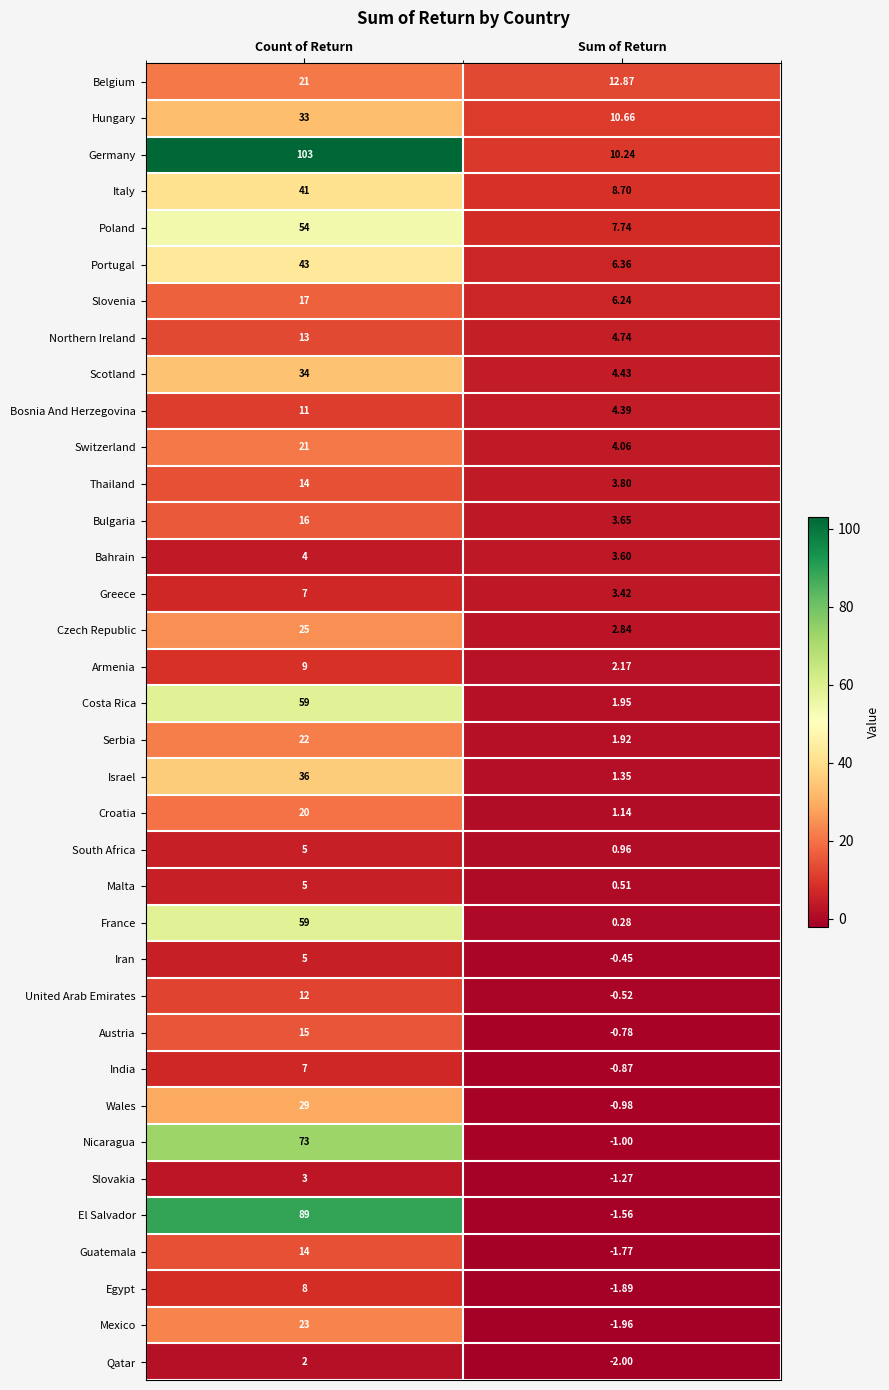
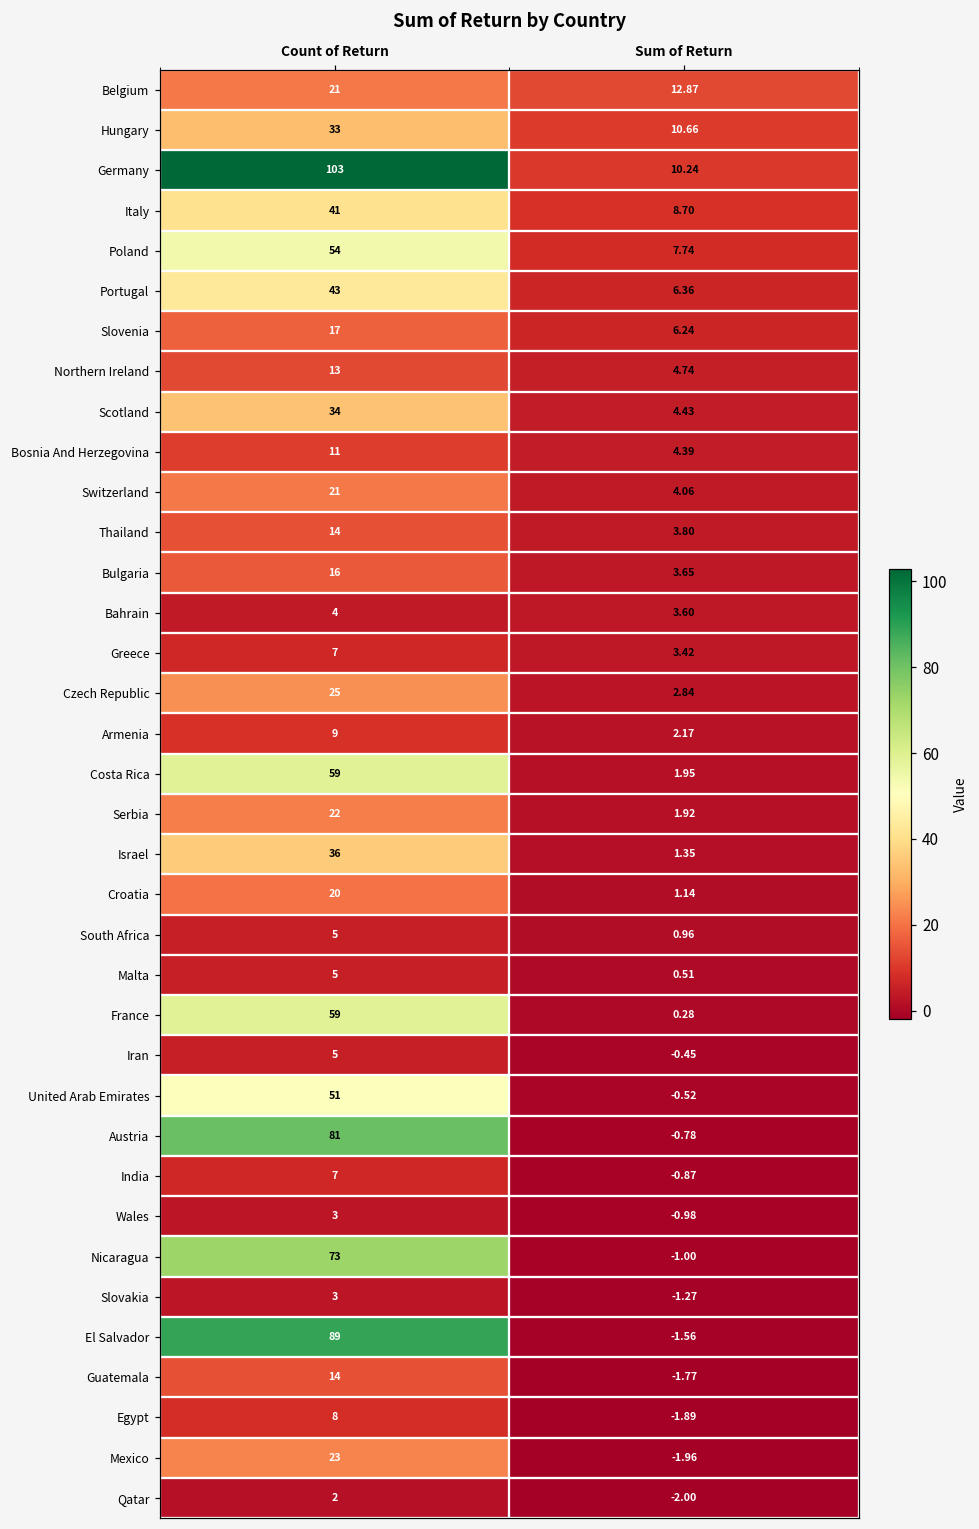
  {
    "Belgium": {
      "Count of Return": 21,
      "Sum of Return": 12.87
    },
    "Hungary": {
      "Count of Return": 33,
      "Sum of Return": 10.66
    },
    "Germany": {
      "Count of Return": 103,
      "Sum of Return": 10.24
    },
    "Italy": {
      "Count of Return": 41,
      "Sum of Return": 8.70
    },
    "Poland": {
      "Count of Return": 54,
      "Sum of Return": 7.74
    },
    "Portugal": {
      "Count of Return": 43,
      "Sum of Return": 6.36
    },
    "Slovenia": {
      "Count of Return": 17,
      "Sum of Return": 6.24
    },
    "Northern Ireland": {
      "Count of Return": 13,
      "Sum of Return": 4.74
    },
    "Scotland": {
      "Count of Return": 34,
      "Sum of Return": 4.43
    },
    "Bosnia And Herzegovina": {
      "Count of Return": 11,
      "Sum of Return": 4.39
    },
    "Switzerland": {
      "Count of Return": 21,
      "Sum of Return": 4.06
    },
    "Thailand": {
      "Count of Return": 14,
      "Sum of Return": 3.80
    },
    "Bulgaria": {
      "Count of Return": 16,
      "Sum of Return": 3.65
    },
    "Bahrain": {
      "Count of Return": 4,
      "Sum of Return": 3.60
    },
    "Greece": {
      "Count of Return": 7,
      "Sum of Return": 3.42
    },
    "Czech Republic": {
      "Count of Return": 25,
      "Sum of Return": 2.84
    },
    "Armenia": {
      "Count of Return": 9,
      "Sum of Return": 2.17
    },
    "Costa Rica": {
      "Count of Return": 59,
      "Sum of Return": 1.95
    },
    "Serbia": {
      "Count of Return": 22,
      "Sum of Return": 1.92
    },
    "Israel": {
      "Count of Return": 36,
      "Sum of Return": 1.35
    },
    "Croatia": {
      "Count of Return": 20,
      "Sum of Return": 1.14
    },
    "South Africa": {
      "Count of Return": 5,
      "Sum of Return": 0.96
    },
    "Malta": {
      "Count of Return": 5,
      "Sum of Return": 0.51
    },
    "France": {
      "Count of Return": 59,
      "Sum of Return": 0.28
    },
    "Iran": {
      "Count of Return": 5,
      "Sum of Return": -0.45
    },
    "United Arab Emirates": {
-     "Count of Return": 12,
+     "Count of Return": 51,
      "Sum of Return": -0.52
    },
    "Austria": {
-     "Count of Return": 15,
+     "Count of Return": 81,
      "Sum of Return": -0.78
    },
    "India": {
      "Count of Return": 7,
      "Sum of Return": -0.87
    },
    "Wales": {
-     "Count of Return": 29,
+     "Count of Return": 3,
      "Sum of Return": -0.98
    },
    "Nicaragua": {
      "Count of Return": 73,
      "Sum of Return": -1.00
    },
    "Slovakia": {
      "Count of Return": 3,
      "Sum of Return": -1.27
    },
    "El Salvador": {
      "Count of Return": 89,
      "Sum of Return": -1.56
    },
    "Guatemala": {
      "Count of Return": 14,
      "Sum of Return": -1.77
    },
    "Egypt": {
      "Count of Return": 8,
      "Sum of Return": -1.89
    },
    "Mexico": {
      "Count of Return": 23,
      "Sum of Return": -1.96
    },
    "Qatar": {
      "Count of Return": 2,
      "Sum of Return": -2.00
    }
  }
